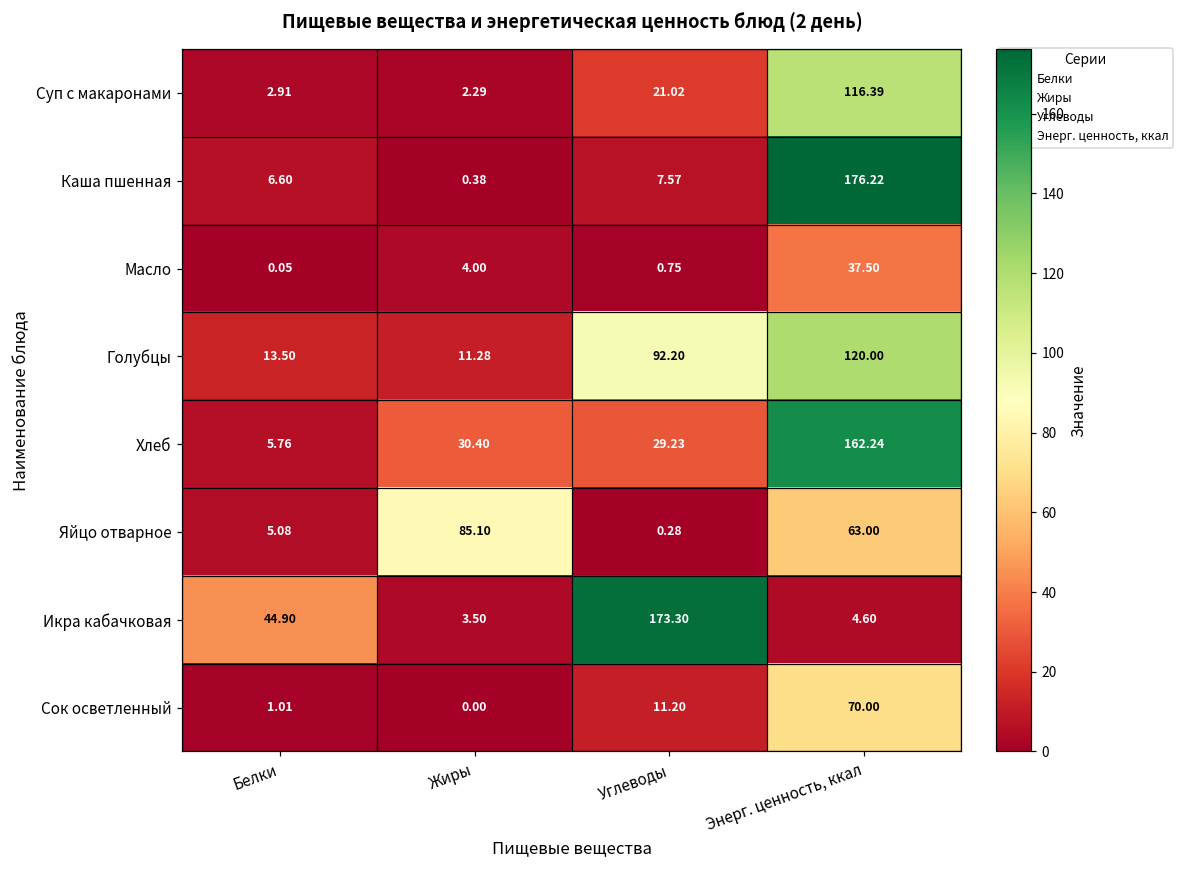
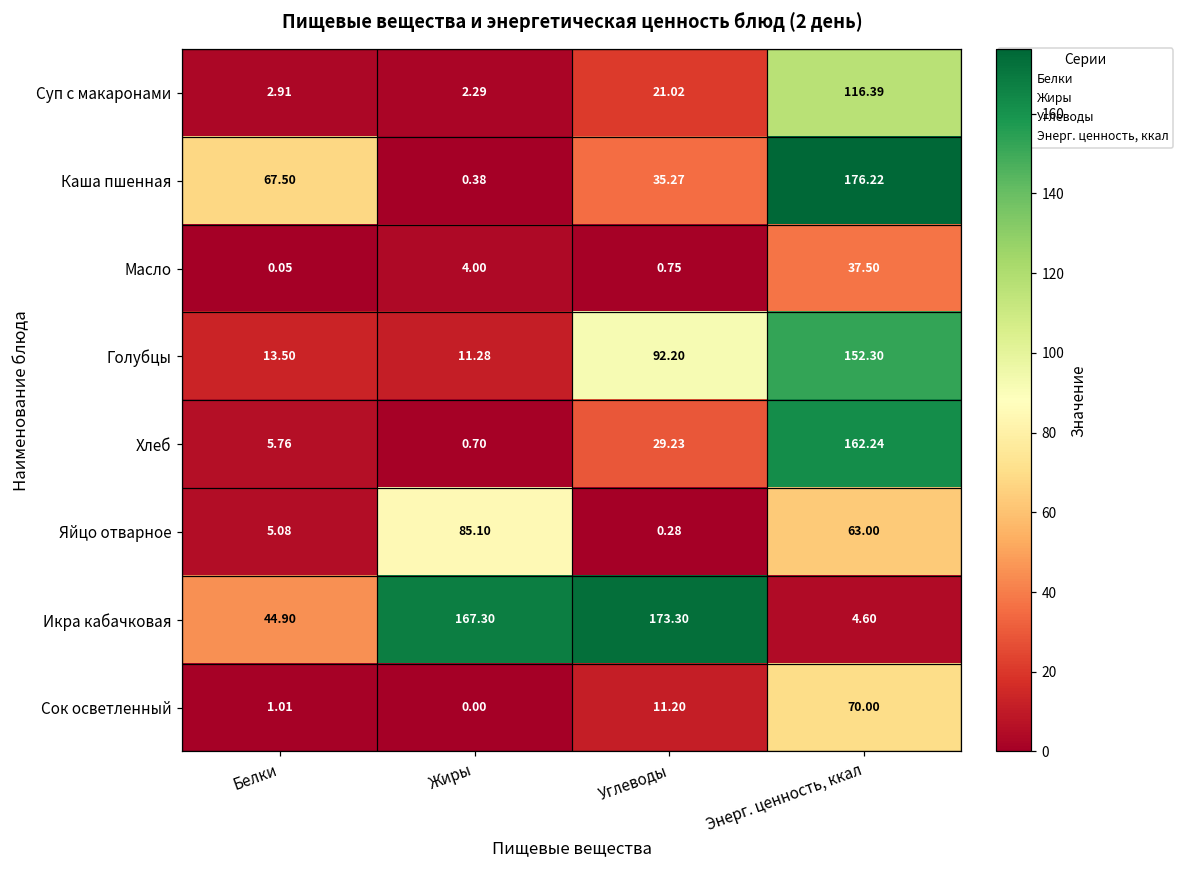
  {
    "Суп с макаронами": {
      "Белки": 2.91,
      "Жиры": 2.29,
      "Углеводы": 21.02,
      "Энерг. ценность, ккал": 116.39
    },
    "Каша пшенная": {
-     "Белки": 6.60,
+     "Белки": 67.50,
      "Жиры": 0.38,
-     "Углеводы": 7.57,
+     "Углеводы": 35.27,
      "Энерг. ценность, ккал": 176.22
    },
    "Масло": {
      "Белки": 0.05,
      "Жиры": 4.00,
      "Углеводы": 0.75,
      "Энерг. ценность, ккал": 37.50
    },
    "Голубцы": {
      "Белки": 13.50,
      "Жиры": 11.28,
      "Углеводы": 92.20,
-     "Энерг. ценность, ккал": 120.00
+     "Энерг. ценность, ккал": 152.30
    },
    "Хлеб": {
      "Белки": 5.76,
-     "Жиры": 30.40,
+     "Жиры": 0.70,
      "Углеводы": 29.23,
      "Энерг. ценность, ккал": 162.24
    },
    "Яйцо отварное": {
      "Белки": 5.08,
      "Жиры": 85.10,
      "Углеводы": 0.28,
      "Энерг. ценность, ккал": 63.00
    },
    "Икра кабачковая": {
      "Белки": 44.90,
-     "Жиры": 3.50,
+     "Жиры": 167.30,
      "Углеводы": 173.30,
      "Энерг. ценность, ккал": 4.60
    },
    "Сок осветленный": {
      "Белки": 1.01,
      "Жиры": 0.00,
      "Углеводы": 11.20,
      "Энерг. ценность, ккал": 70.00
    }
  }
